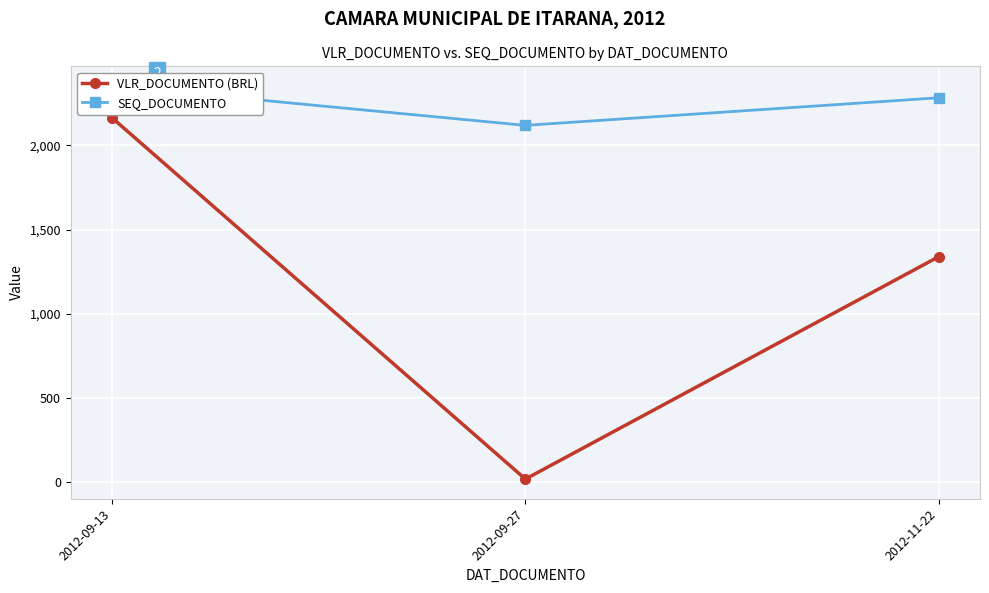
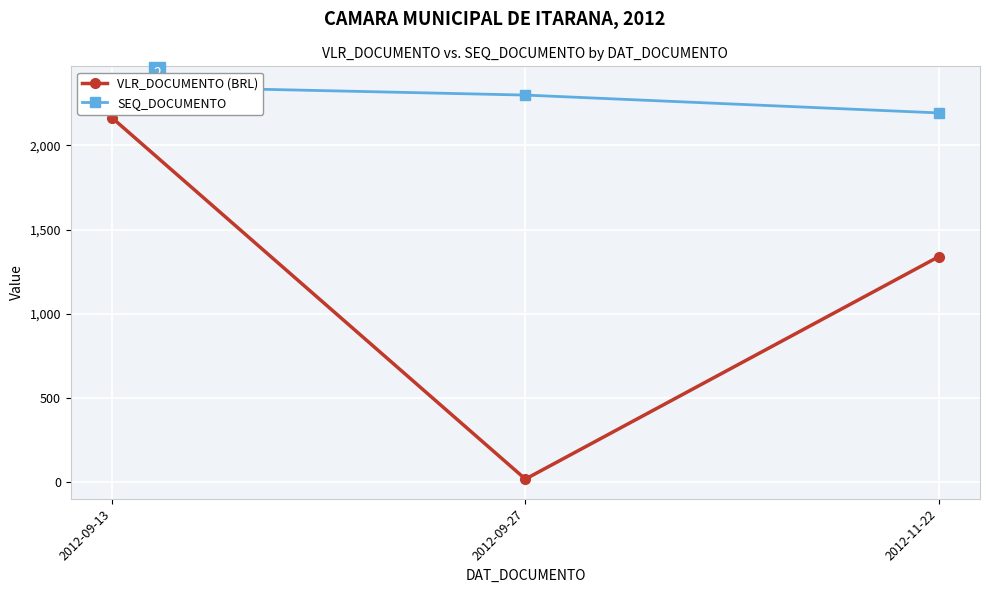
  {
    "VLR_DOCUMENTO (BRL)": {
      "2012-09-13": "2,160",
      "2012-09-27": "20",
      "2012-11-22": "1,340"
    },
    "SEQ_DOCUMENTO": {
-     "2012-09-27": "2,120",
-     "2012-11-22": "2,280"
+     "2012-09-27": "2,300",
+     "2012-11-22": "2,190"
    }
  }
